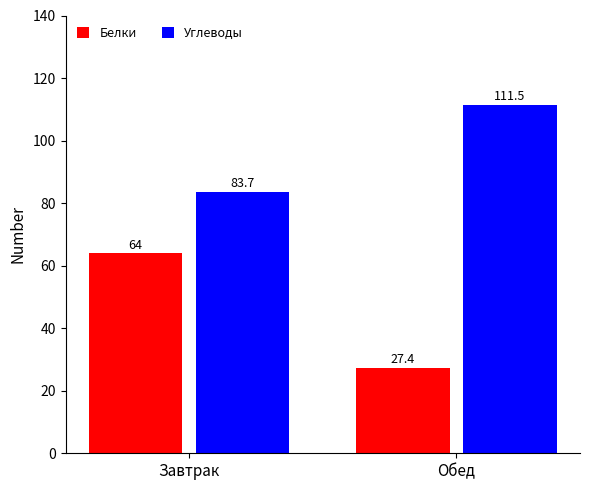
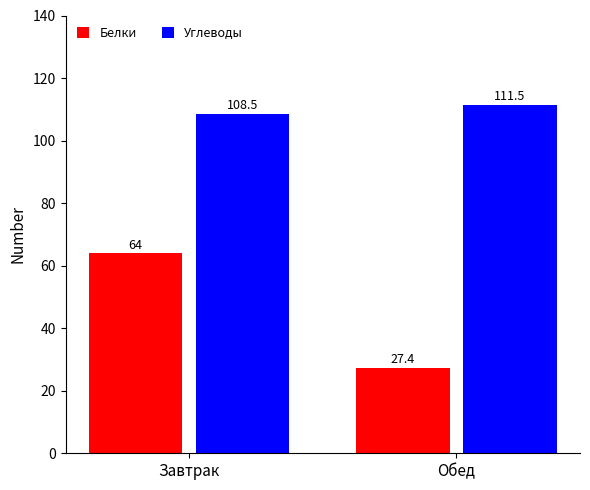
  {
    "Белки": {
      "Завтрак": 64,
      "Обед": 27.4
    },
    "Углеводы": {
-     "Завтрак": 83.7,
+     "Завтрак": 108.5,
      "Обед": 111.5
    }
  }
